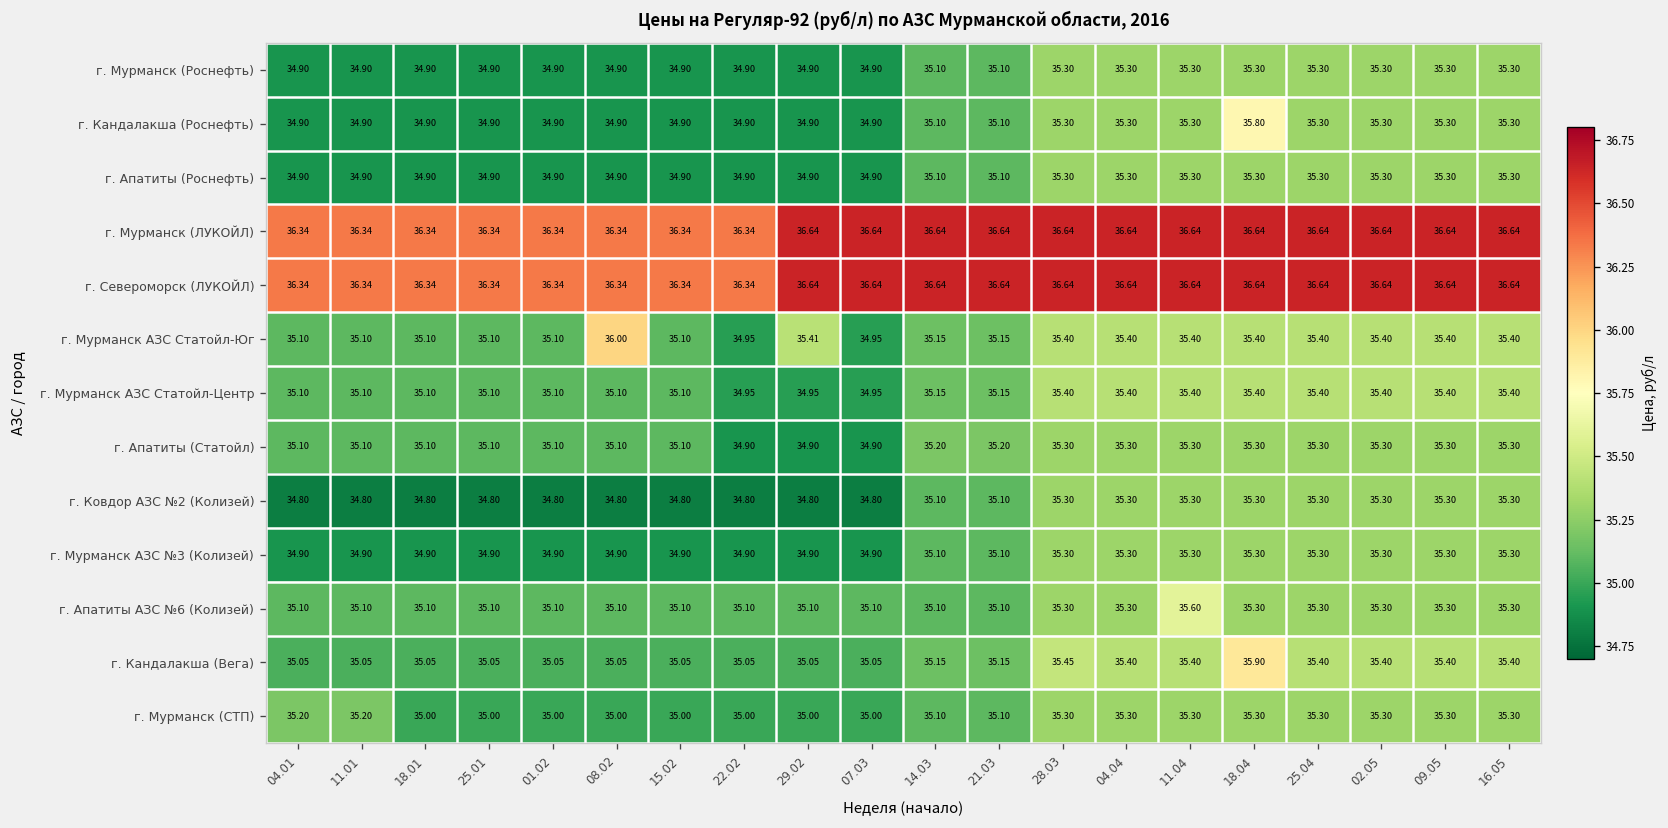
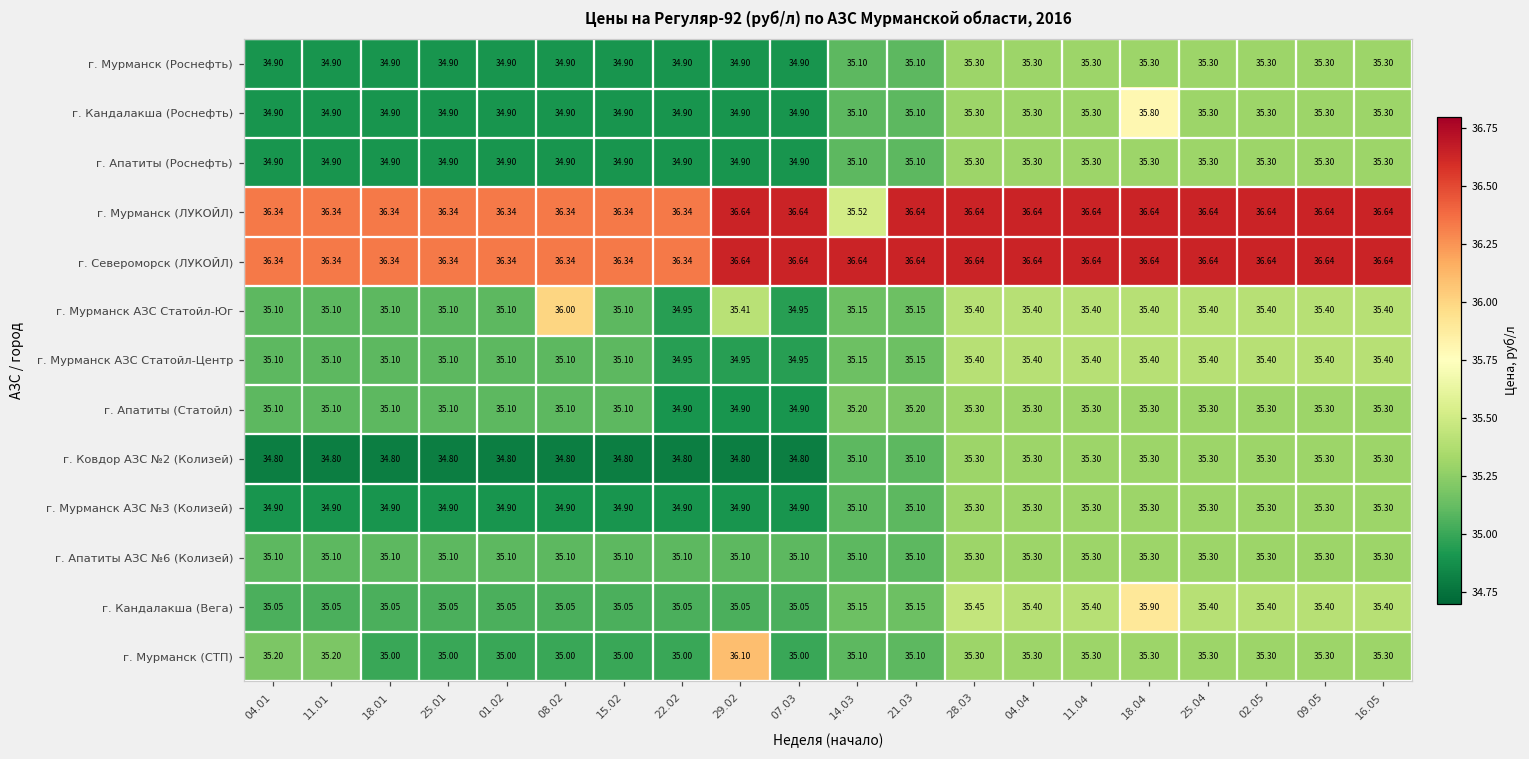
  {
    "г. Мурманск (ЛУКОЙЛ)": {
      "04.01": 36.34,
      "11.01": 36.34,
      "18.01": 36.34,
      "25.01": 36.34,
      "01.02": 36.34,
      "08.02": 36.34,
      "15.02": 36.34,
      "22.02": 36.34,
      "29.02": 36.64,
      "07.03": 36.64,
-     "14.03": 36.64,
+     "14.03": 35.52,
      "21.03": 36.64,
      "28.03": 36.64,
      "04.04": 36.64,
      "11.04": 36.64,
      "18.04": 36.64,
      "25.04": 36.64,
      "02.05": 36.64,
      "09.05": 36.64,
      "16.05": 36.64
    },
    "г. Апатиты АЗС №6 (Колизей)": {
      "04.01": 35.10,
      "11.01": 35.10,
      "18.01": 35.10,
      "25.01": 35.10,
      "01.02": 35.10,
      "08.02": 35.10,
      "15.02": 35.10,
      "22.02": 35.10,
      "29.02": 35.10,
      "07.03": 35.10,
      "14.03": 35.10,
      "21.03": 35.10,
      "28.03": 35.30,
      "04.04": 35.30,
-     "11.04": 35.60,
+     "11.04": 35.30,
      "18.04": 35.30,
      "25.04": 35.30,
      "02.05": 35.30,
      "09.05": 35.30,
      "16.05": 35.30
    },
    "г. Мурманск (СТП)": {
      "04.01": 35.20,
      "11.01": 35.20,
      "18.01": 35.00,
      "25.01": 35.00,
      "01.02": 35.00,
      "08.02": 35.00,
      "15.02": 35.00,
      "22.02": 35.00,
-     "29.02": 35.00,
+     "29.02": 36.10,
      "07.03": 35.00,
      "14.03": 35.10,
      "21.03": 35.10,
      "28.03": 35.30,
      "04.04": 35.30,
      "11.04": 35.30,
      "18.04": 35.30,
      "25.04": 35.30,
      "02.05": 35.30,
      "09.05": 35.30,
      "16.05": 35.30
    }
  }
